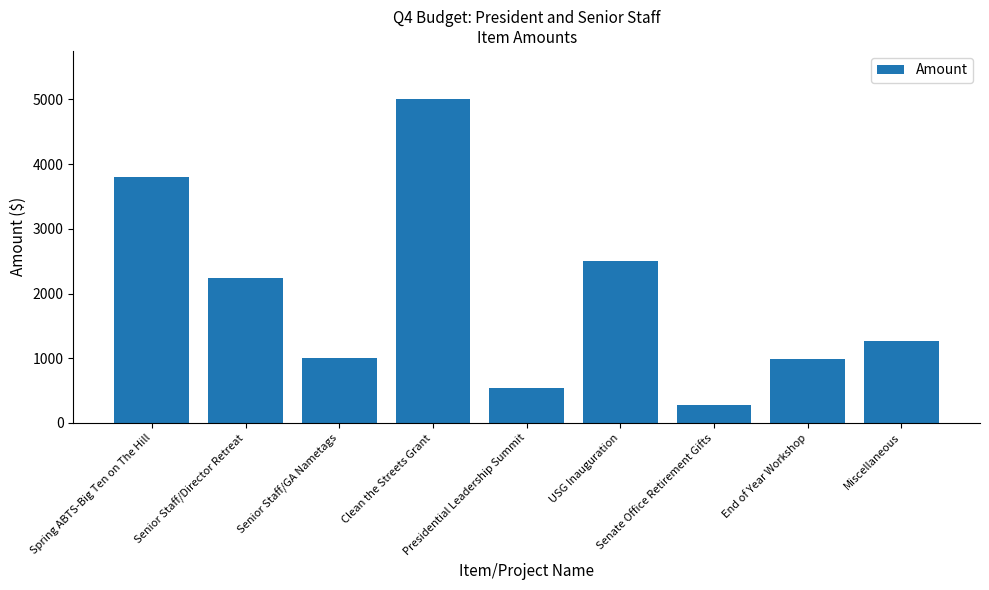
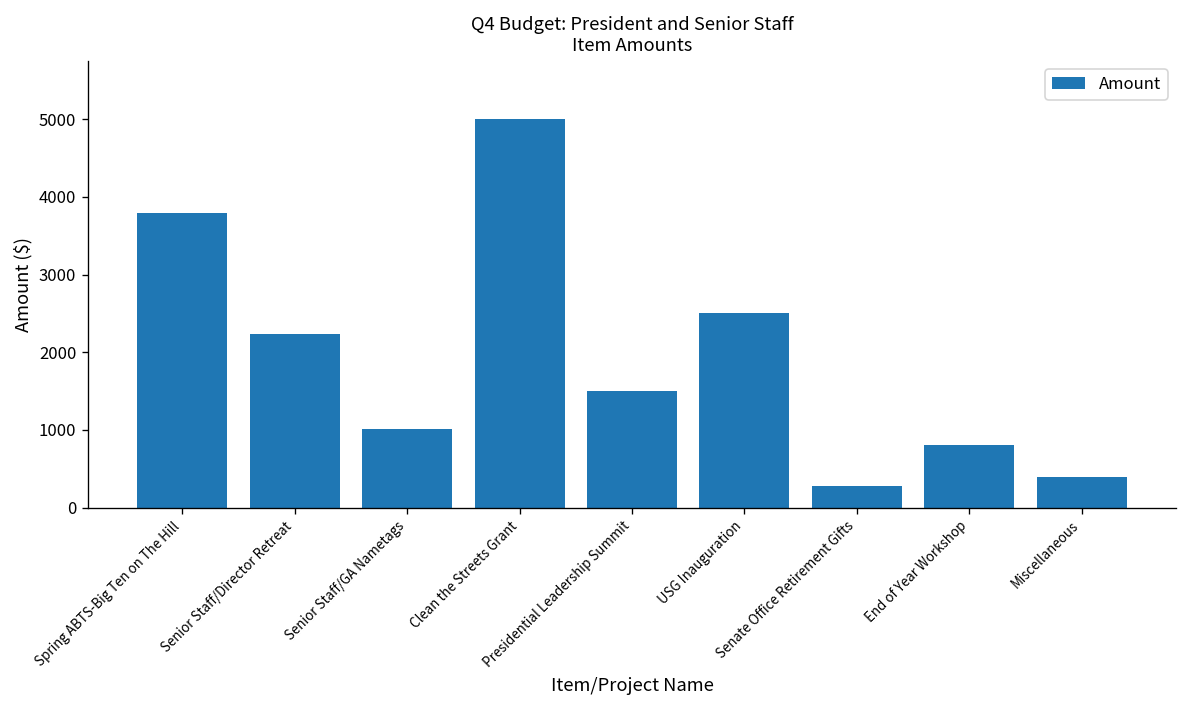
  {
    "Spring ABTS-Big Ten on The Hill": 3800,
    "Senior Staff/Director Retreat": 2200,
    "Senior Staff/GA Nametags": 1000,
    "Clean the Streets Grant": 5000,
-   "Presidential Leadership Summit": 500,
+   "Presidential Leadership Summit": 1500,
    "USG Inauguration": 2500,
    "Senate Office Retirement Gifts": 300,
-   "End of Year Workshop": 1000,
-   "Miscellaneous": 1300
+   "End of Year Workshop": 800,
+   "Miscellaneous": 400
  }
